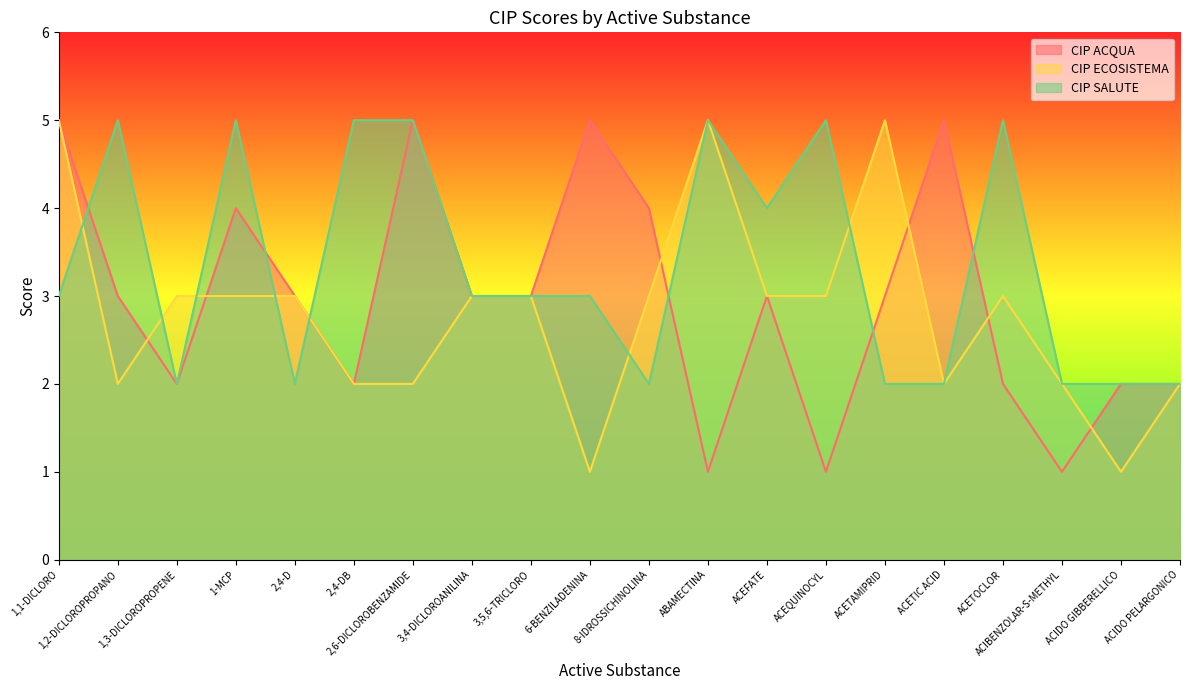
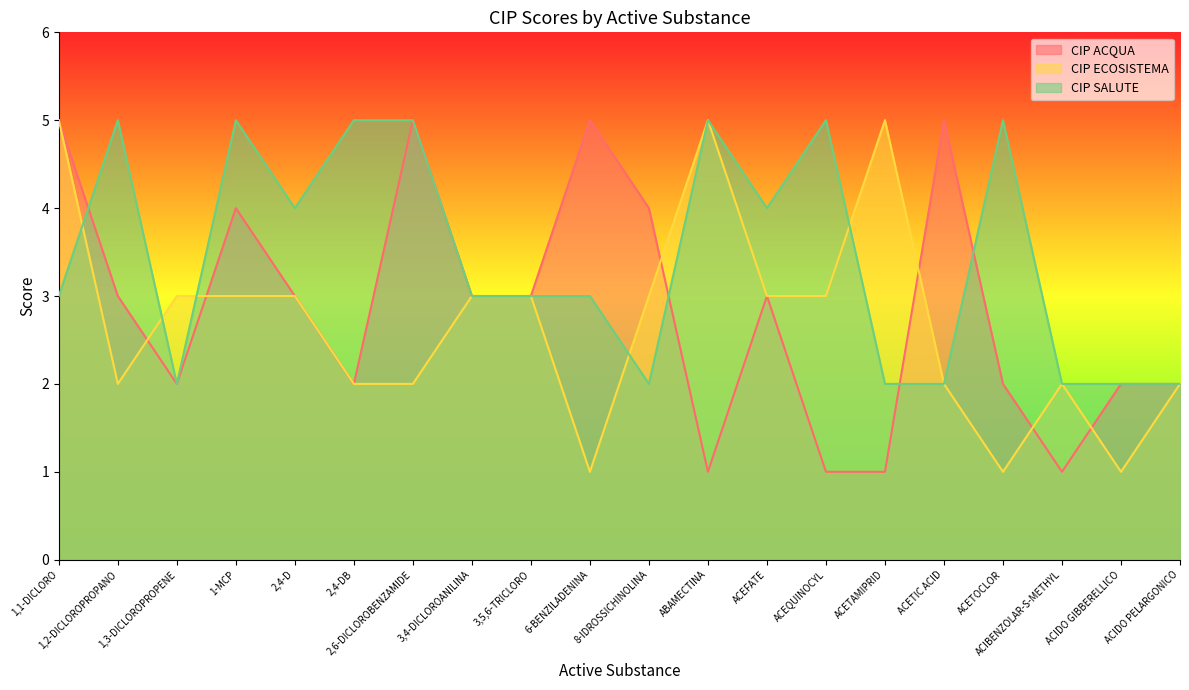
  {
    "CIP ACQUA": {
      "1,2-DICLOROPROPANO": 3,
      "1-MCP": 4,
      "6-BENZILADENINA": 5,
      "8-IDROSSICHINOLINA": 4,
      "ABAMECTINA": 1,
      "ACEQUINOCYL": 1,
-     "ACETAMIPRID": 3,
+     "ACETAMIPRID": 1,
      "ACETIC ACID": 5,
      "ACETOCLOR": 2,
      "ACIBENZOLAR-S-METHYL": 1
    },
    "CIP ECOSISTEMA": {
      "1,2-DICLOROPROPANO": 2,
      "1,3-DICLOROPROPENE": 3,
      "1-MCP": 3,
      "2,6-DICLOROBENZAMIDE": 2,
      "6-BENZILADENINA": 1,
      "8-IDROSSICHINOLINA": 3,
      "ACEQUINOCYL": 3,
      "ACETAMIPRID": 5,
-     "ACETOCLOR": 3,
+     "ACETOCLOR": 1,
      "ACIDO GIBBERELLICO": 1
    },
    "CIP SALUTE": {
      "1,1-DICLORO": 3,
      "1,2-DICLOROPROPANO": 5,
      "1-MCP": 5,
-     "2,4-D": 2,
+     "2,4-D": 4,
      "2,4-DB": 5,
      "6-BENZILADENINA": 3,
      "8-IDROSSICHINOLINA": 2,
      "ACEFATE": 4,
      "ACEQUINOCYL": 5,
      "ACETAMIPRID": 2,
      "ACETOCLOR": 5
    }
  }
